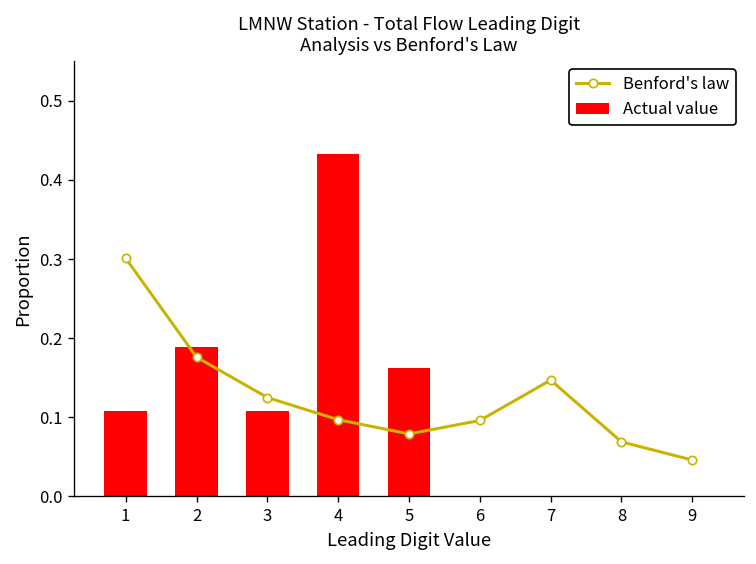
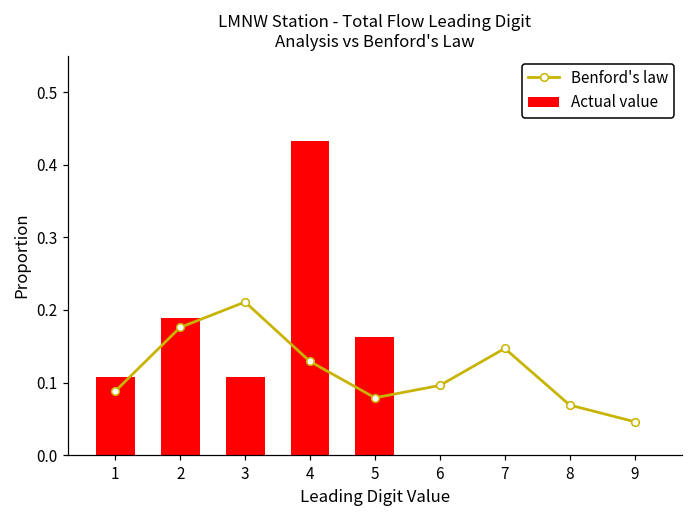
  {
    "Benford's law": {
-     "1": 0.30,
+     "1": 0.09,
      "2": 0.18,
-     "3": 0.13,
-     "4": 0.10,
+     "3": 0.21,
+     "4": 0.13,
      "5": 0.08,
      "6": 0.10,
      "7": 0.15,
      "8": 0.07,
      "9": 0.05
    },
    "Actual value": {
      "1": 0.11,
      "2": 0.19,
      "3": 0.11,
      "4": 0.43,
      "5": 0.16,
      "6": 0.00,
      "7": 0.00,
      "8": 0.00,
      "9": 0.00
    }
  }
